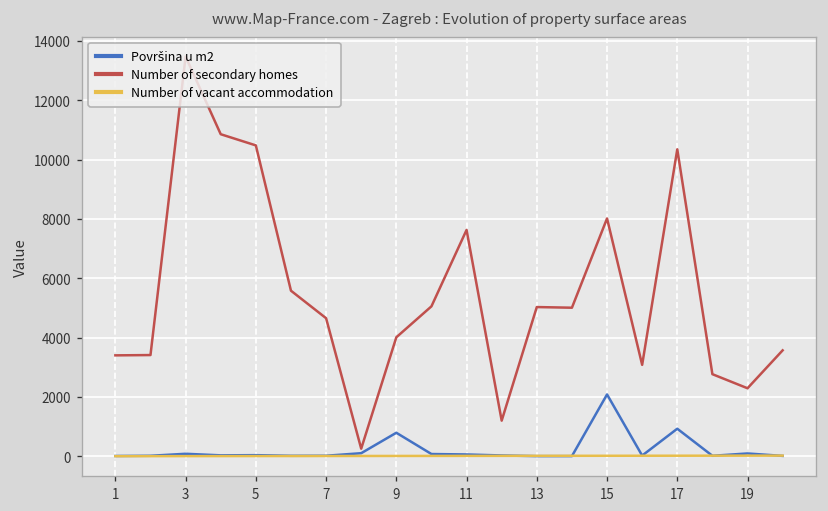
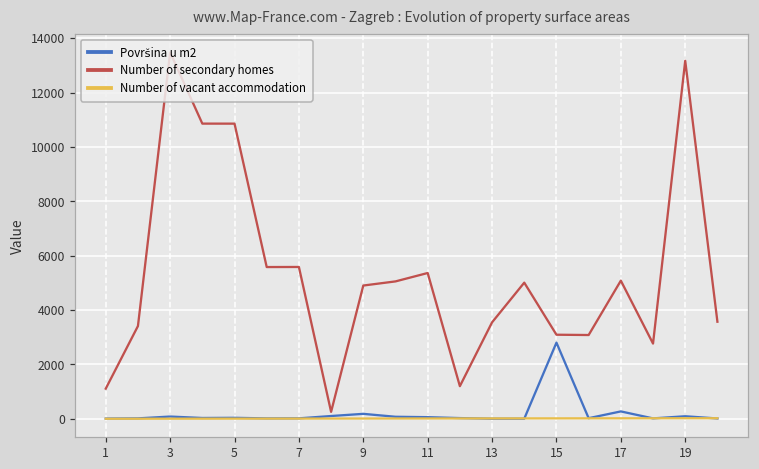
  {
    "Površina u m2": {
-     "9": 800,
-     "15": 2100,
-     "17": 900
+     "9": 200,
+     "15": 2800,
+     "17": 300
    },
    "Number of secondary homes": {
-     "1": 3400,
-     "5": 10500,
-     "7": 4700,
-     "9": 4000,
-     "11": 7600,
-     "13": 5000,
-     "15": 8000,
-     "17": 10400,
-     "19": 2300
+     "1": 1100,
+     "5": 10900,
+     "7": 5600,
+     "9": 4900,
+     "11": 5400,
+     "13": 3500,
+     "15": 3100,
+     "17": 5100,
+     "19": 13200
    },
    "Number of vacant accommodation": {
      "9": 0,
      "15": 0,
      "17": 0
    }
  }
